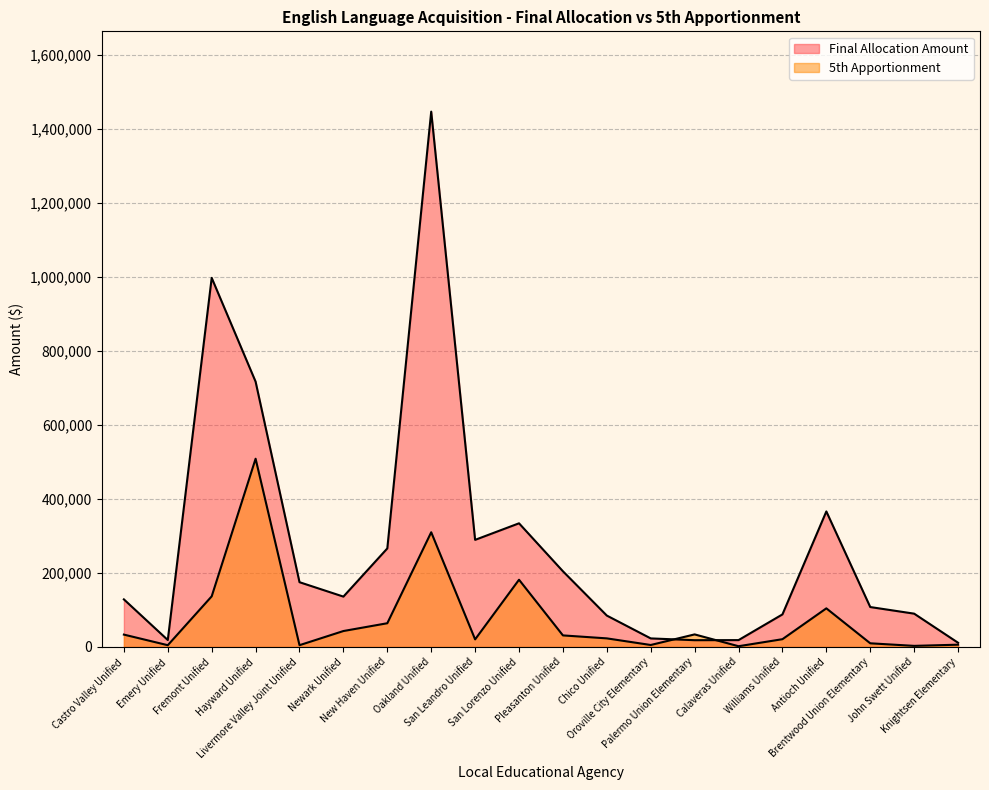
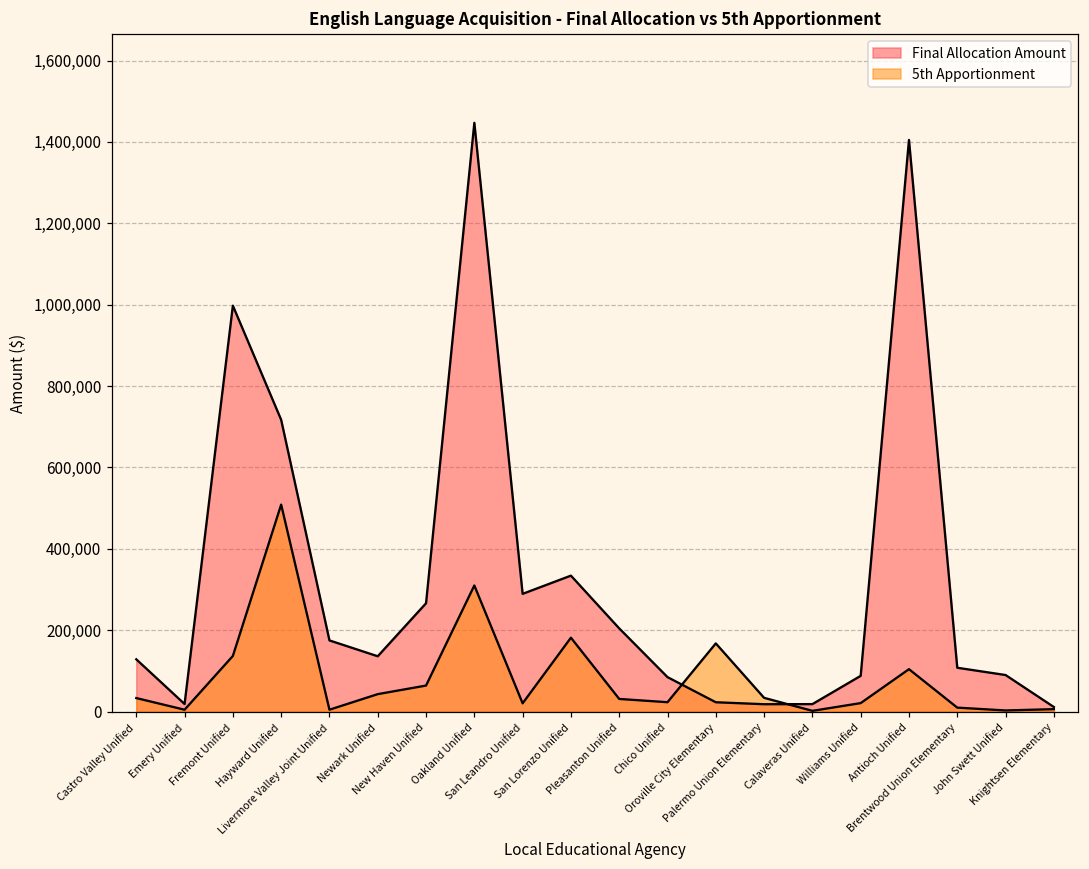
  {
    "Final Allocation Amount": {
      "Castro Valley Unified": "130,000",
      "Emery Unified": "20,000",
      "Fremont Unified": "1,000,000",
      "Hayward Unified": "720,000",
      "Livermore Valley Joint Unified": "170,000",
      "Newark Unified": "140,000",
      "New Haven Unified": "270,000",
      "Oakland Unified": "1,450,000",
      "San Leandro Unified": "290,000",
      "San Lorenzo Unified": "330,000",
      "Pleasanton Unified": "200,000",
      "Chico Unified": "80,000",
      "Oroville City Elementary": "20,000",
      "Palermo Union Elementary": "20,000",
      "Calaveras Unified": "20,000",
      "Williams Unified": "90,000",
-     "Antioch Unified": "370,000",
+     "Antioch Unified": "1,400,000",
      "Brentwood Union Elementary": "110,000",
      "John Swett Unified": "90,000"
    },
    "5th Apportionment": {
      "Castro Valley Unified": "30,000",
      "Emery Unified": "0",
      "Fremont Unified": "140,000",
      "Hayward Unified": "510,000",
      "Livermore Valley Joint Unified": "0",
      "Newark Unified": "40,000",
      "New Haven Unified": "60,000",
      "Oakland Unified": "310,000",
      "San Leandro Unified": "20,000",
      "San Lorenzo Unified": "180,000",
      "Pleasanton Unified": "30,000",
      "Chico Unified": "20,000",
-     "Oroville City Elementary": "10,000",
+     "Oroville City Elementary": "170,000",
      "Palermo Union Elementary": "30,000",
      "Calaveras Unified": "0",
      "Williams Unified": "20,000",
      "Antioch Unified": "100,000",
      "Brentwood Union Elementary": "10,000",
      "John Swett Unified": "0"
    }
  }
